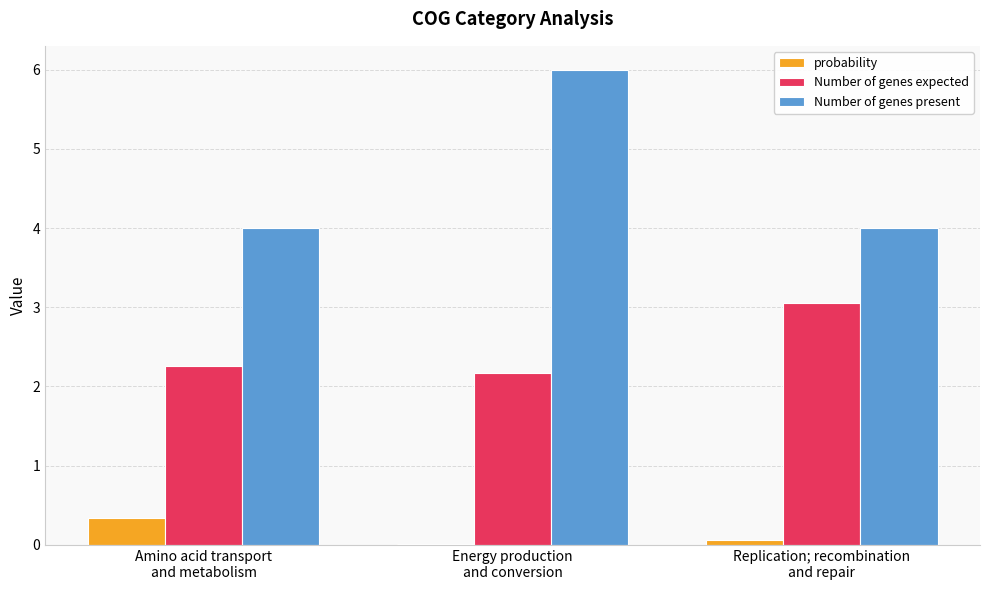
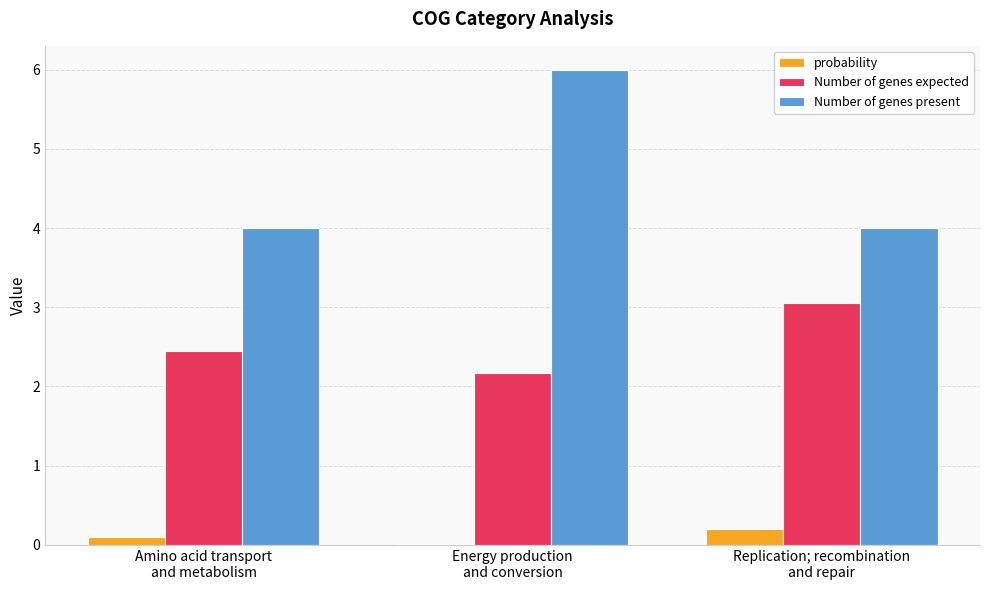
  {
    "probability": {
-     "Amino acid transport and metabolism": 0.3,
-     "Replication; recombination and repair": 0.1
+     "Amino acid transport and metabolism": 0.1,
+     "Replication; recombination and repair": 0.2
    },
    "Number of genes expected": {
-     "Amino acid transport and metabolism": 2.3,
+     "Amino acid transport and metabolism": 2.4,
      "Energy production and conversion": 2.2,
      "Replication; recombination and repair": 3.1
    },
    "Number of genes present": {
      "Amino acid transport and metabolism": 4.0,
      "Energy production and conversion": 6.0,
      "Replication; recombination and repair": 4.0
    }
  }
